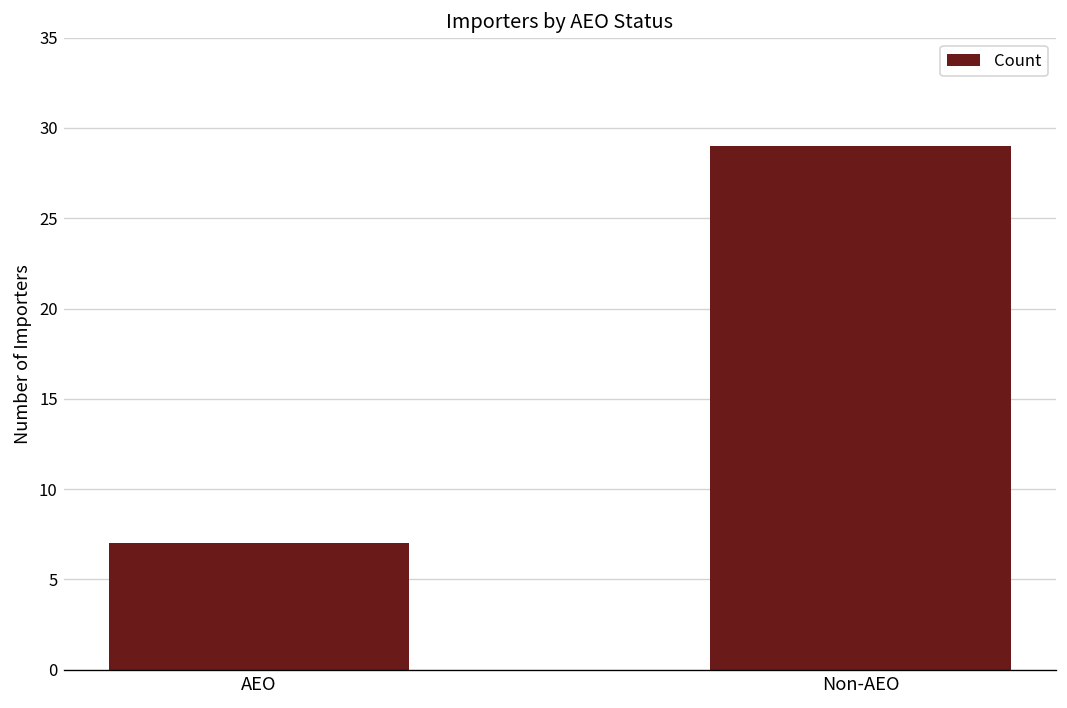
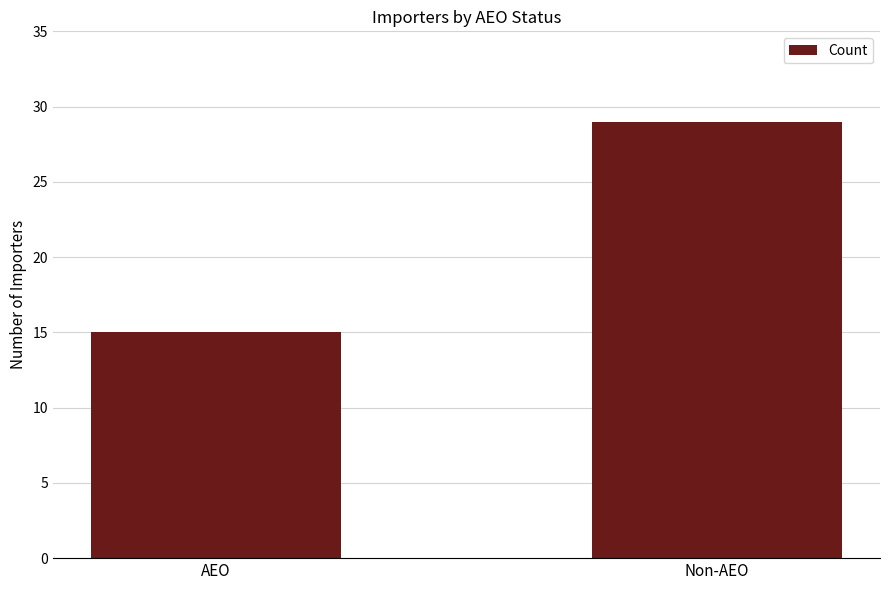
  {
-   "AEO": 7,
+   "AEO": 15,
    "Non-AEO": 29
  }
